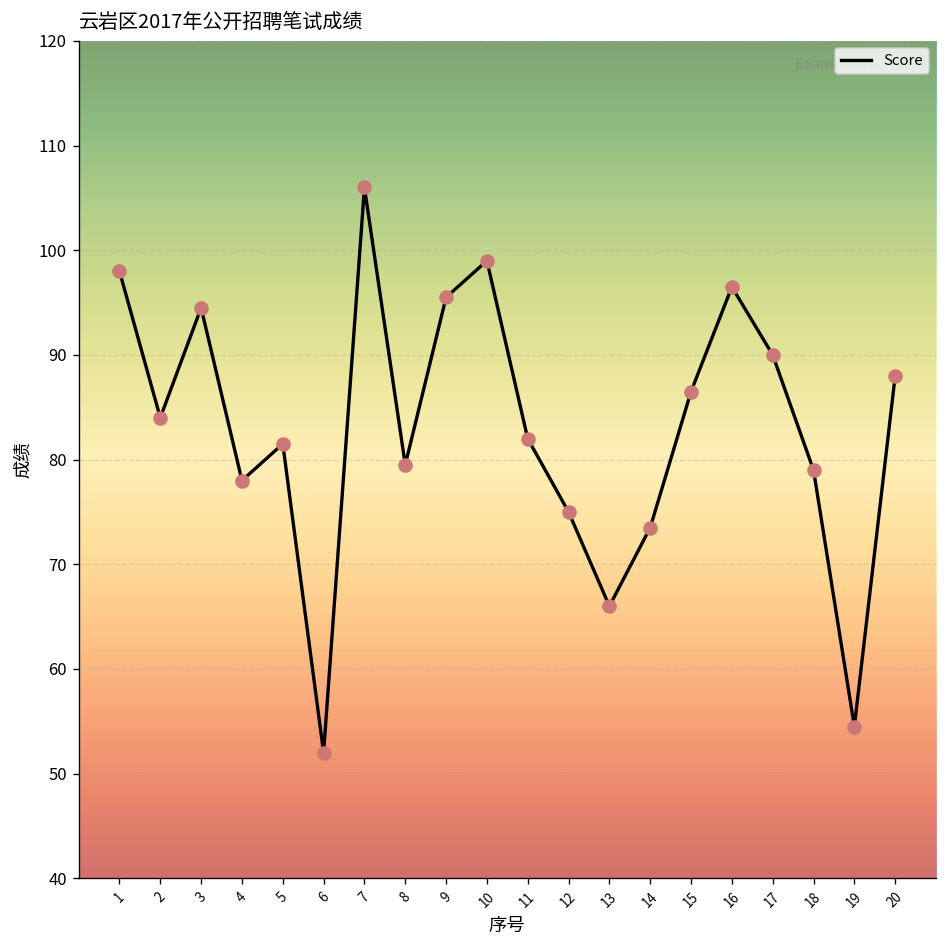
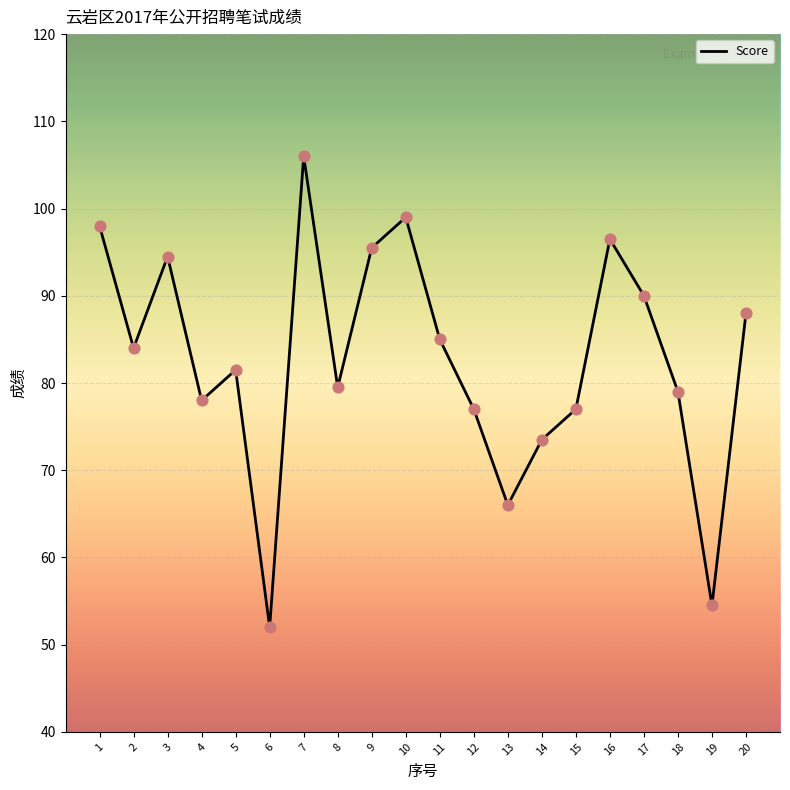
  {
    "1": 98,
    "2": 84,
    "3": 95,
    "4": 78,
    "5": 82,
    "6": 52,
    "7": 106,
    "8": 80,
    "9": 96,
    "10": 99,
-   "11": 82,
-   "12": 75,
+   "11": 85,
+   "12": 77,
    "13": 66,
    "14": 74,
-   "15": 87,
+   "15": 77,
    "16": 97,
    "17": 90,
    "18": 79,
    "19": 55,
    "20": 88
  }
